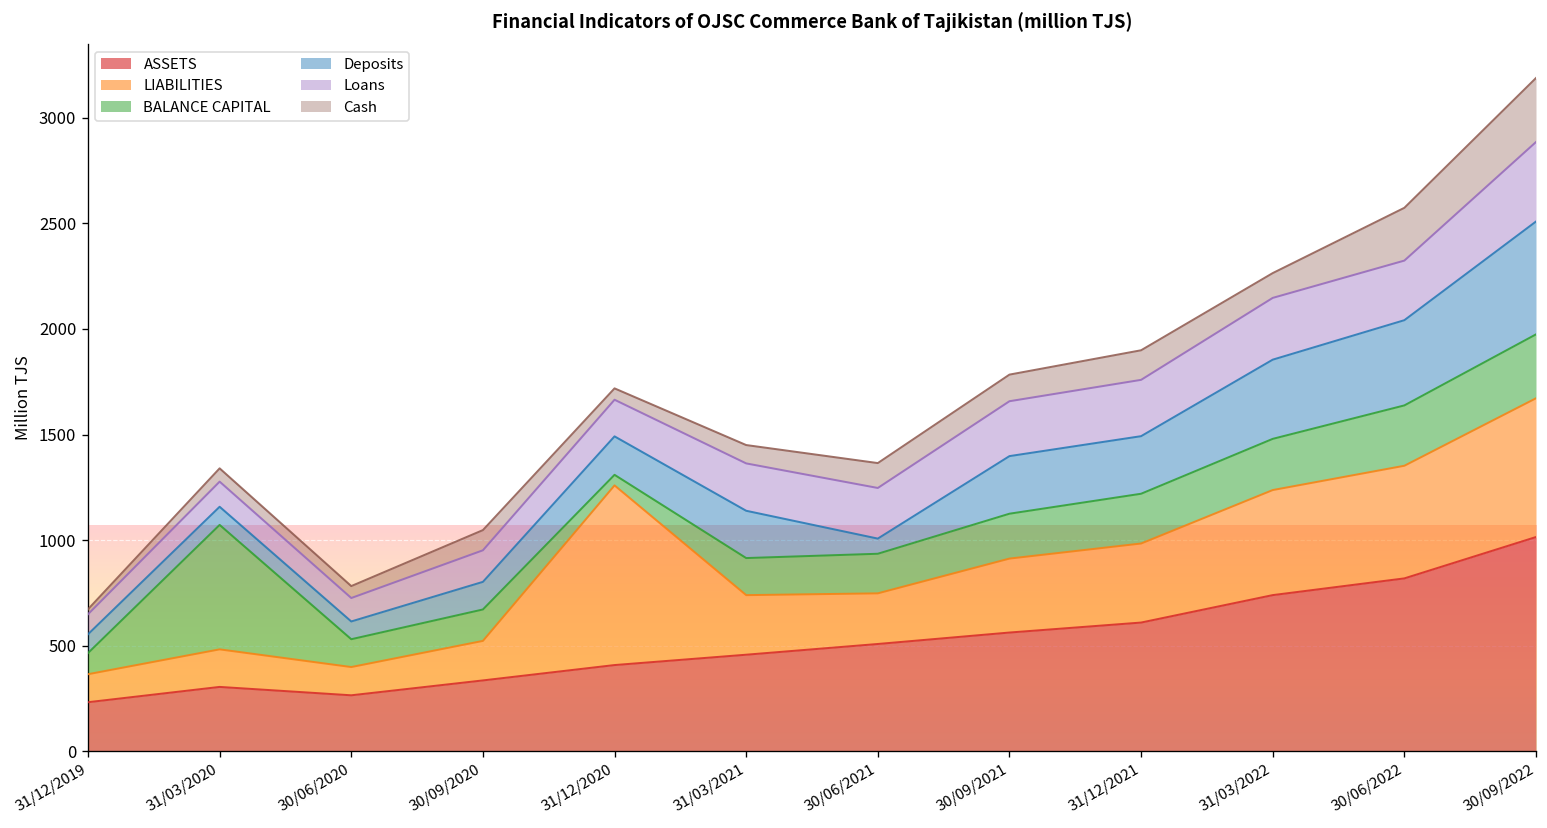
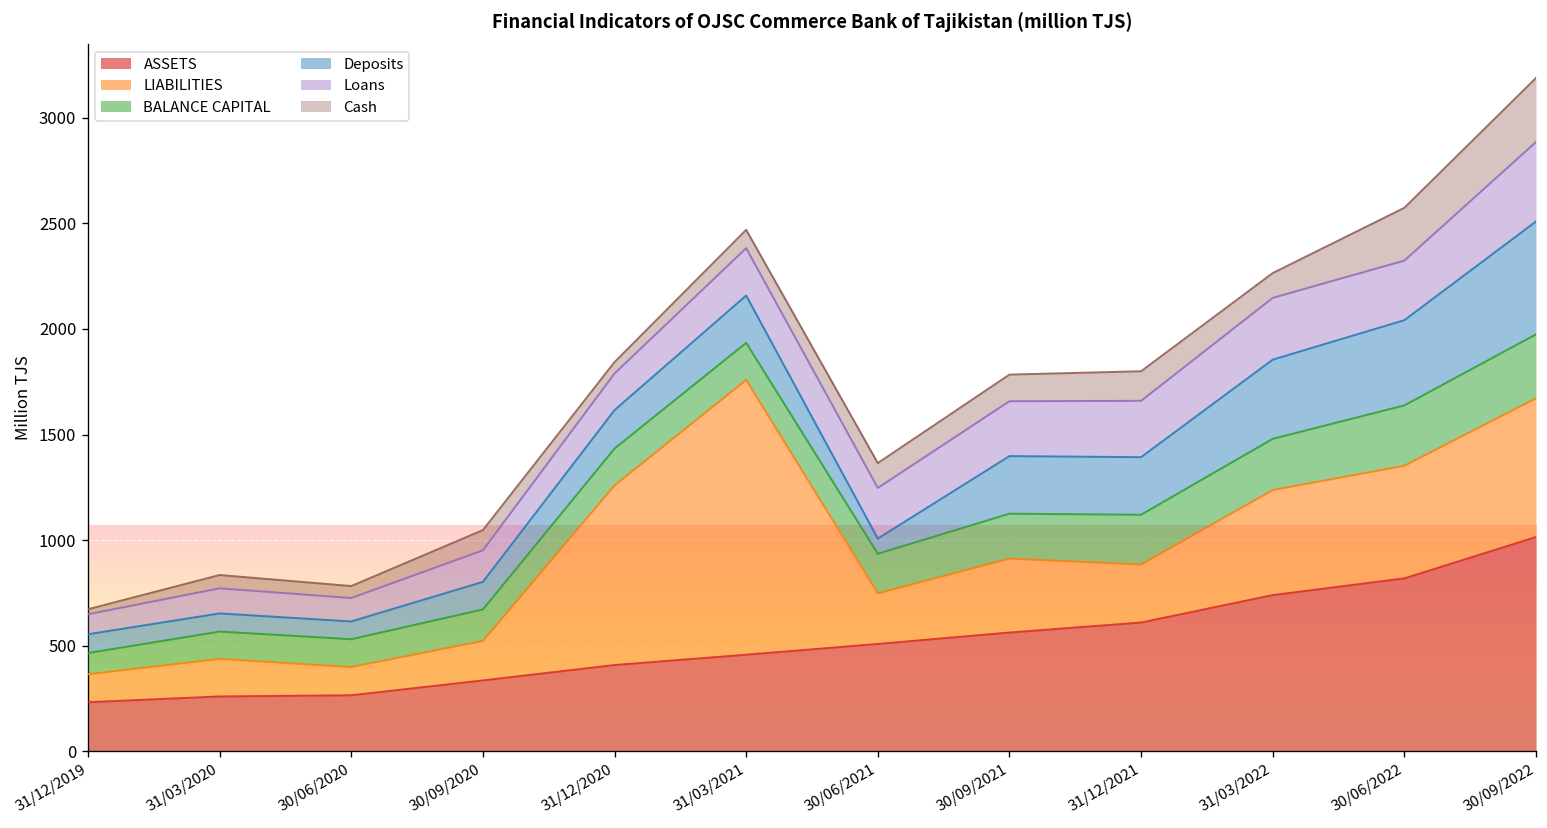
  {
    "ASSETS": {
      "31/12/2019": 230,
-     "31/03/2020": 310,
+     "31/03/2020": 260,
      "30/06/2020": 270,
      "30/09/2020": 340,
      "31/12/2020": 410,
      "31/03/2021": 460,
      "30/06/2021": 510,
      "30/09/2021": 560,
      "31/12/2021": 610,
      "31/03/2022": 740,
      "30/06/2022": 820,
      "30/09/2022": 1010
    },
    "LIABILITIES": {
      "31/12/2019": 130,
      "31/03/2020": 180,
      "30/06/2020": 130,
      "30/09/2020": 190,
      "31/12/2020": 850,
-     "31/03/2021": 280,
+     "31/03/2021": 1300,
      "30/06/2021": 240,
      "30/09/2021": 350,
-     "31/12/2021": 370,
+     "31/12/2021": 270,
      "31/03/2022": 500,
      "30/06/2022": 530,
      "30/09/2022": 660
    },
    "BALANCE CAPITAL": {
      "31/12/2019": 100,
-     "31/03/2020": 590,
+     "31/03/2020": 130,
      "30/06/2020": 130,
      "30/09/2020": 150,
-     "31/12/2020": 50,
+     "31/12/2020": 170,
      "31/03/2021": 180,
      "30/06/2021": 190,
      "30/09/2021": 210,
      "31/12/2021": 240,
      "31/03/2022": 240,
      "30/06/2022": 290,
      "30/09/2022": 300
    },
    "Deposits": {
      "31/12/2019": 90,
      "31/03/2020": 90,
      "30/06/2020": 80,
      "30/09/2020": 130,
      "31/12/2020": 180,
      "31/03/2021": 220,
      "30/06/2021": 70,
      "30/09/2021": 270,
      "31/12/2021": 270,
      "31/03/2022": 380,
      "30/06/2022": 400,
      "30/09/2022": 530
    }
  }
